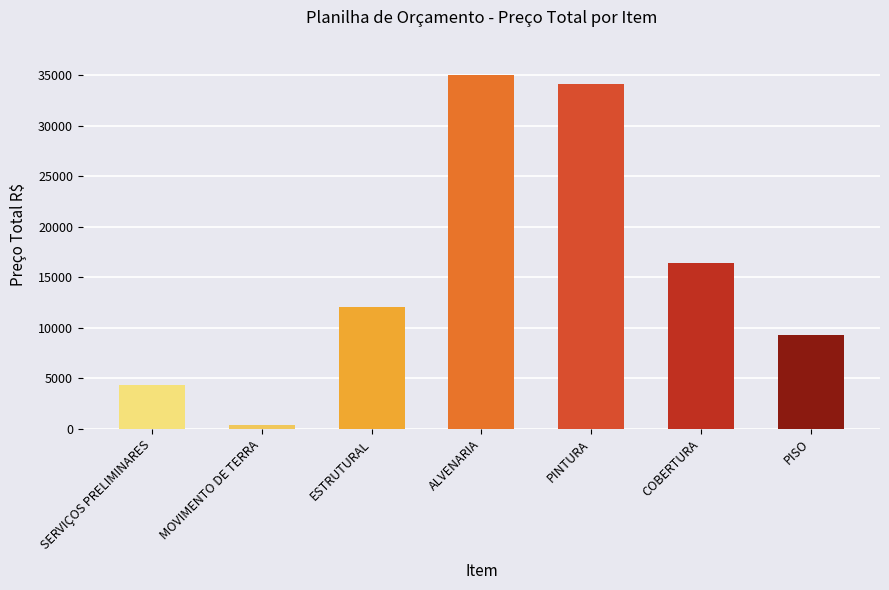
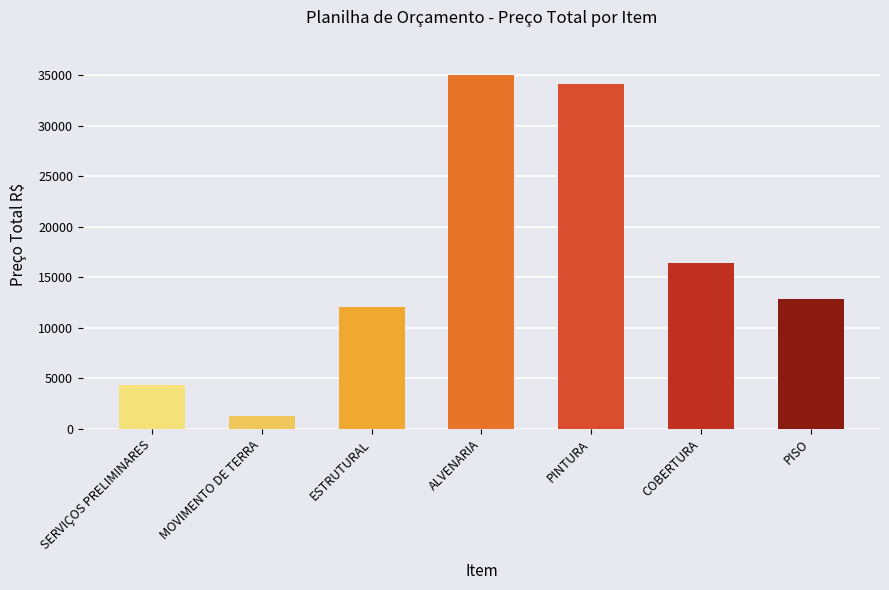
  {
    "SERVIÇOS PRELIMINARES": 4400,
-   "MOVIMENTO DE TERRA": 400,
+   "MOVIMENTO DE TERRA": 1200,
    "ESTRUTURAL": 12100,
    "ALVENARIA": 35000,
    "PINTURA": 34100,
    "COBERTURA": 16400,
-   "PISO": 9300
+   "PISO": 12800
  }
